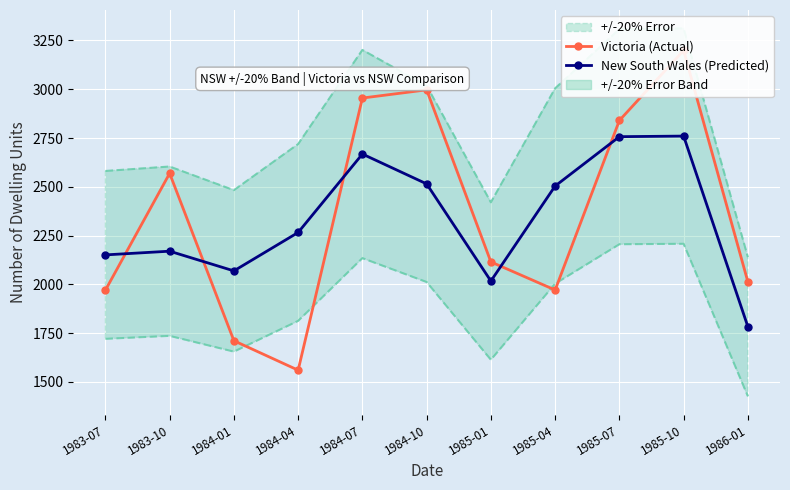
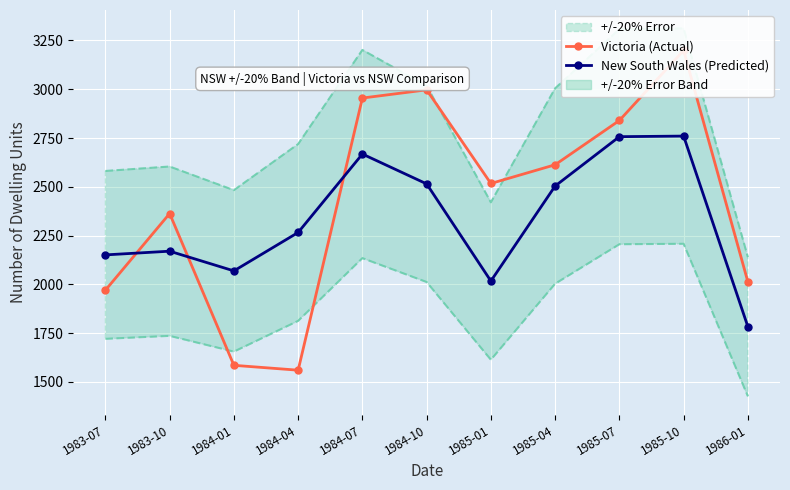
  {
    "Victoria (Actual)": {
      "1983-07": 1970,
-     "1983-10": 2570,
-     "1984-01": 1710,
+     "1983-10": 2360,
+     "1984-01": 1590,
      "1984-04": 1560,
      "1984-07": 2960,
-     "1985-01": 2120,
-     "1985-04": 1970,
+     "1985-01": 2520,
+     "1985-04": 2610,
      "1985-07": 2840,
      "1986-01": 2010
    },
    "New South Wales (Predicted)": {
      "1983-07": 2150,
      "1983-10": 2170,
      "1984-01": 2070,
      "1984-04": 2270,
      "1984-07": 2670,
      "1984-10": 2520,
      "1985-01": 2020,
      "1985-04": 2500,
      "1985-07": 2760,
      "1985-10": 2760,
      "1986-01": 1780
    }
  }
